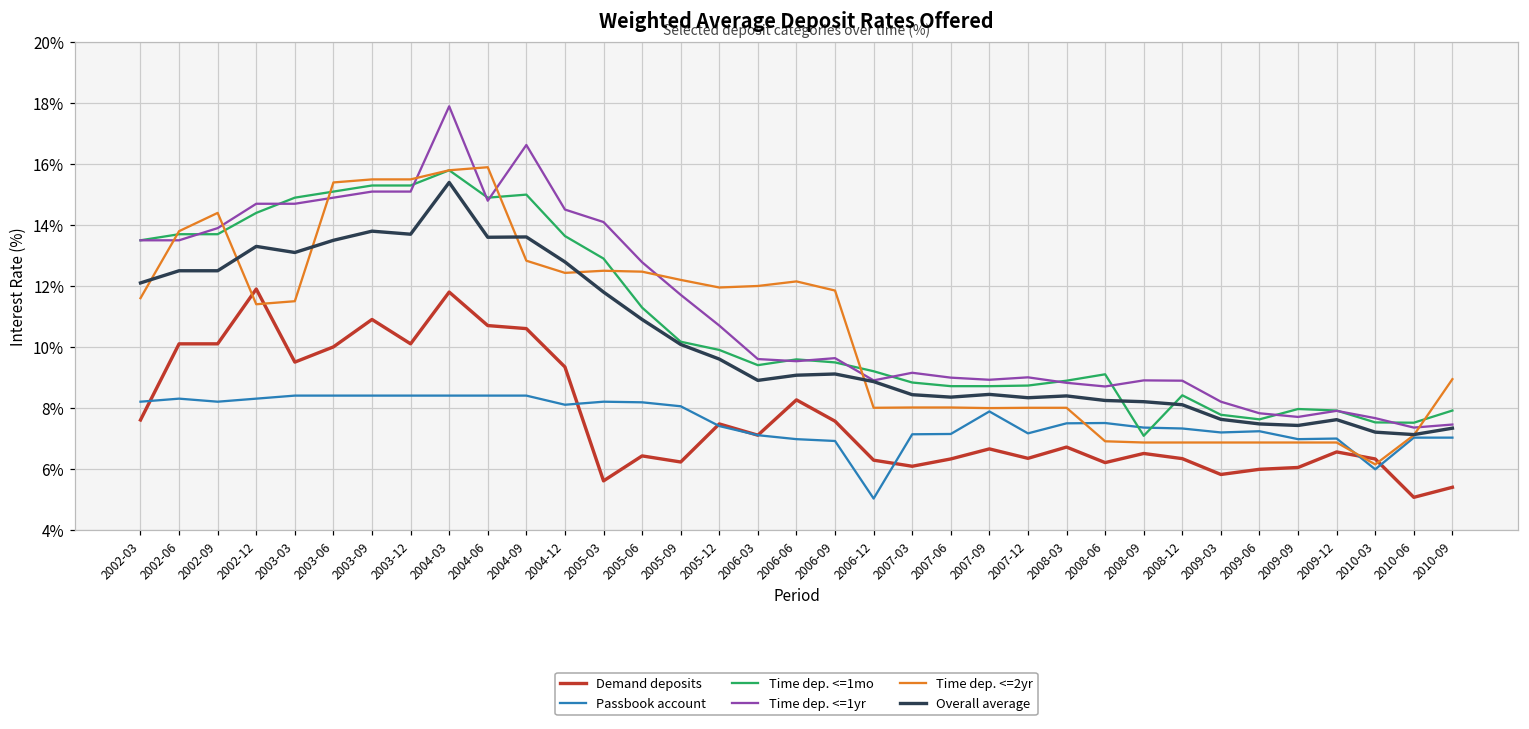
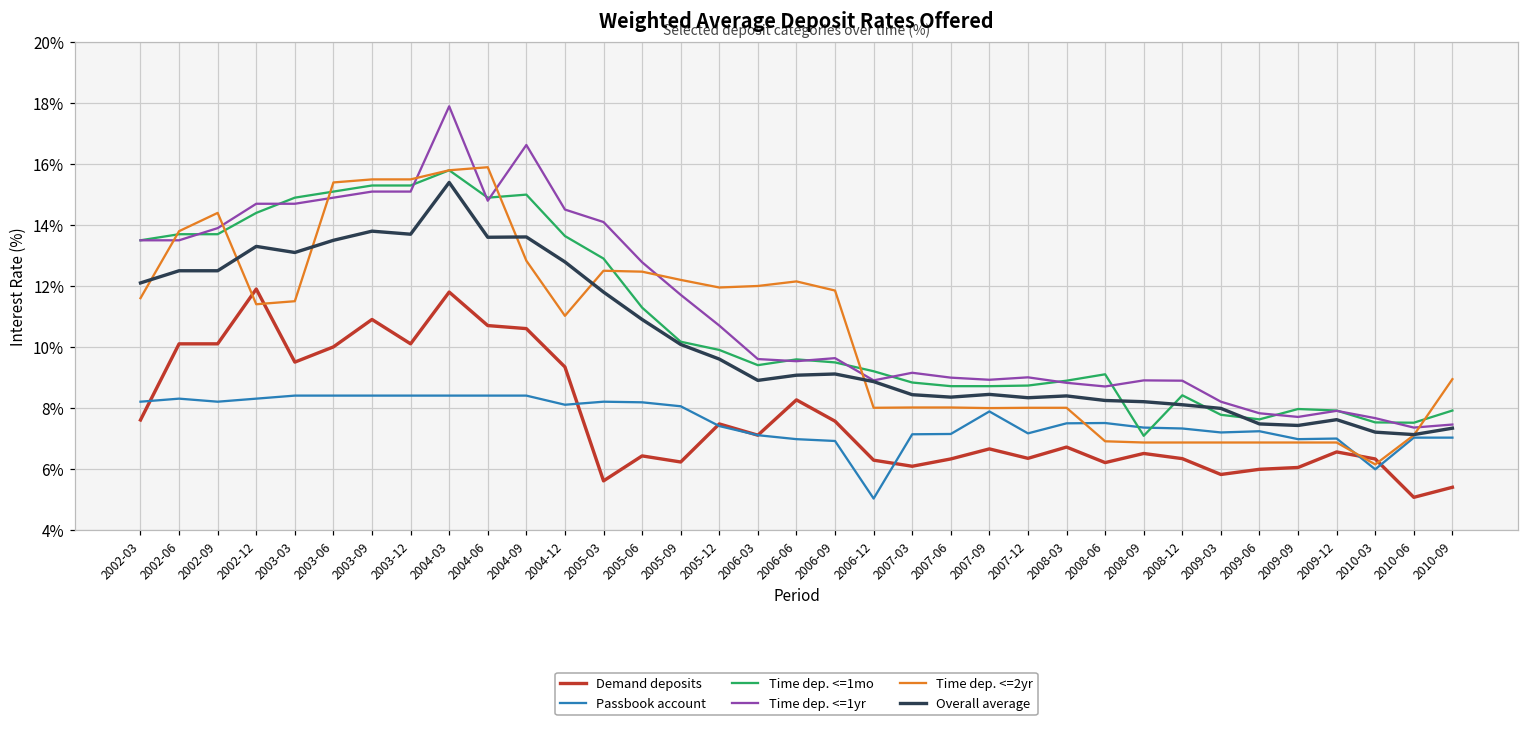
  {
    "Demand deposits": {
      "2002-03": "7.6%",
      "2002-06": "10.1%",
      "2002-09": "10.1%",
      "2002-12": "11.9%",
      "2003-03": "9.5%",
      "2003-06": "10.0%",
      "2003-09": "10.9%",
      "2003-12": "10.1%",
      "2004-03": "11.8%",
      "2004-06": "10.7%",
      "2004-09": "10.6%",
      "2004-12": "9.3%",
      "2005-03": "5.6%",
      "2005-06": "6.4%",
      "2005-09": "6.2%",
      "2006-06": "8.3%",
      "2006-09": "7.6%",
      "2006-12": "6.3%",
      "2007-03": "6.1%",
      "2007-06": "6.3%",
      "2007-09": "6.7%",
      "2007-12": "6.3%",
      "2008-03": "6.7%",
      "2008-06": "6.2%",
      "2008-09": "6.5%",
      "2008-12": "6.3%",
      "2009-03": "5.8%",
      "2009-06": "6.0%",
      "2009-09": "6.0%",
      "2009-12": "6.6%",
      "2010-03": "6.3%",
      "2010-06": "5.1%",
      "2010-09": "5.4%"
    },
    "Passbook account": {
      "2002-03": "8.2%",
      "2002-06": "8.3%",
      "2002-09": "8.2%",
      "2002-12": "8.3%",
      "2003-03": "8.4%",
      "2003-06": "8.4%",
      "2003-09": "8.4%",
      "2003-12": "8.4%",
      "2004-03": "8.4%",
      "2004-06": "8.4%",
      "2004-09": "8.4%",
      "2004-12": "8.1%",
      "2005-03": "8.2%",
      "2005-06": "8.2%",
      "2005-09": "8.1%",
      "2006-06": "7.0%",
      "2006-09": "6.9%",
      "2006-12": "5.0%",
      "2007-03": "7.1%",
      "2007-06": "7.1%",
      "2007-09": "7.9%",
      "2007-12": "7.2%",
      "2008-03": "7.5%",
      "2008-06": "7.5%",
      "2008-09": "7.4%",
      "2008-12": "7.3%",
      "2009-03": "7.2%",
      "2009-06": "7.2%",
      "2009-09": "7.0%",
      "2009-12": "7.0%",
      "2010-03": "6.0%",
      "2010-09": "7.0%"
    },
    "Time dep. <=1mo": {
      "2002-06": "13.7%",
      "2002-09": "13.7%",
      "2002-12": "14.4%",
      "2003-03": "14.9%",
      "2003-06": "15.1%",
      "2003-09": "15.3%",
      "2003-12": "15.3%",
      "2004-06": "14.9%",
      "2004-09": "15.0%",
      "2004-12": "13.6%",
      "2005-03": "12.9%",
      "2005-06": "11.3%",
      "2005-12": "9.9%",
      "2006-03": "9.4%",
      "2006-09": "9.5%",
      "2006-12": "9.2%",
      "2007-03": "8.8%",
      "2007-06": "8.7%",
      "2007-09": "8.7%",
      "2007-12": "8.7%",
      "2008-06": "9.1%",
      "2008-09": "7.1%",
      "2008-12": "8.4%",
      "2009-03": "7.8%",
      "2009-06": "7.6%",
      "2009-09": "8.0%",
      "2010-03": "7.5%",
      "2010-06": "7.5%",
      "2010-09": "7.9%"
    },
    "Time dep. <=1yr": {
      "2002-06": "13.5%",
      "2002-09": "13.9%",
      "2002-12": "14.7%",
      "2003-03": "14.7%",
      "2003-06": "14.9%",
      "2003-09": "15.1%",
      "2003-12": "15.1%",
      "2004-03": "17.9%",
      "2004-06": "14.8%",
      "2004-09": "16.6%",
      "2004-12": "14.5%",
      "2005-03": "14.1%",
      "2005-06": "12.8%",
      "2005-09": "11.7%",
      "2005-12": "10.7%",
      "2006-03": "9.6%",
      "2006-09": "9.6%",
      "2007-03": "9.2%",
      "2007-06": "9.0%",
      "2007-09": "8.9%",
      "2007-12": "9.0%",
      "2008-06": "8.7%",
      "2008-09": "8.9%",
      "2008-12": "8.9%",
      "2009-03": "8.2%",
      "2009-06": "7.8%",
      "2009-09": "7.7%",
      "2010-03": "7.7%",
      "2010-06": "7.4%",
      "2010-09": "7.5%"
    },
    "Time dep. <=2yr": {
      "2002-03": "11.6%",
      "2002-06": "13.8%",
      "2002-09": "14.4%",
      "2002-12": "11.4%",
      "2003-03": "11.5%",
      "2003-06": "15.4%",
      "2003-09": "15.5%",
      "2003-12": "15.5%",
      "2004-06": "15.9%",
      "2004-09": "12.8%",
-     "2004-12": "12.4%",
+     "2004-12": "11.0%",
      "2005-03": "12.5%",
      "2005-06": "12.5%",
      "2005-09": "12.2%",
      "2005-12": "12.0%",
      "2006-03": "12.0%",
      "2006-06": "12.2%",
      "2006-09": "11.9%",
      "2006-12": "8.0%",
      "2007-03": "8.0%",
      "2007-06": "8.0%",
      "2007-09": "8.0%",
      "2007-12": "8.0%",
      "2008-03": "8.0%",
      "2008-06": "6.9%",
      "2008-09": "6.9%",
      "2008-12": "6.9%",
      "2009-03": "6.9%",
      "2009-06": "6.9%",
      "2009-09": "6.9%",
      "2009-12": "6.9%",
      "2010-03": "6.1%",
      "2010-09": "8.9%"
    },
    "Overall average": {
      "2002-03": "12.1%",
      "2002-06": "12.5%",
      "2002-09": "12.5%",
      "2002-12": "13.3%",
      "2003-03": "13.1%",
      "2003-06": "13.5%",
      "2003-09": "13.8%",
      "2003-12": "13.7%",
      "2004-03": "15.4%",
      "2004-06": "13.6%",
      "2004-09": "13.6%",
      "2004-12": "12.8%",
      "2005-03": "11.8%",
      "2005-06": "10.9%",
      "2005-12": "9.6%",
      "2006-03": "8.9%",
      "2006-06": "9.1%",
      "2006-09": "9.1%",
      "2007-03": "8.4%",
      "2007-06": "8.4%",
      "2007-09": "8.4%",
      "2007-12": "8.3%",
      "2008-03": "8.4%",
      "2008-06": "8.2%",
      "2008-09": "8.2%",
      "2008-12": "8.1%",
-     "2009-03": "7.6%",
+     "2009-03": "8.0%",
      "2009-06": "7.5%",
      "2009-09": "7.4%",
      "2009-12": "7.6%",
      "2010-03": "7.2%",
      "2010-09": "7.3%"
    }
  }
